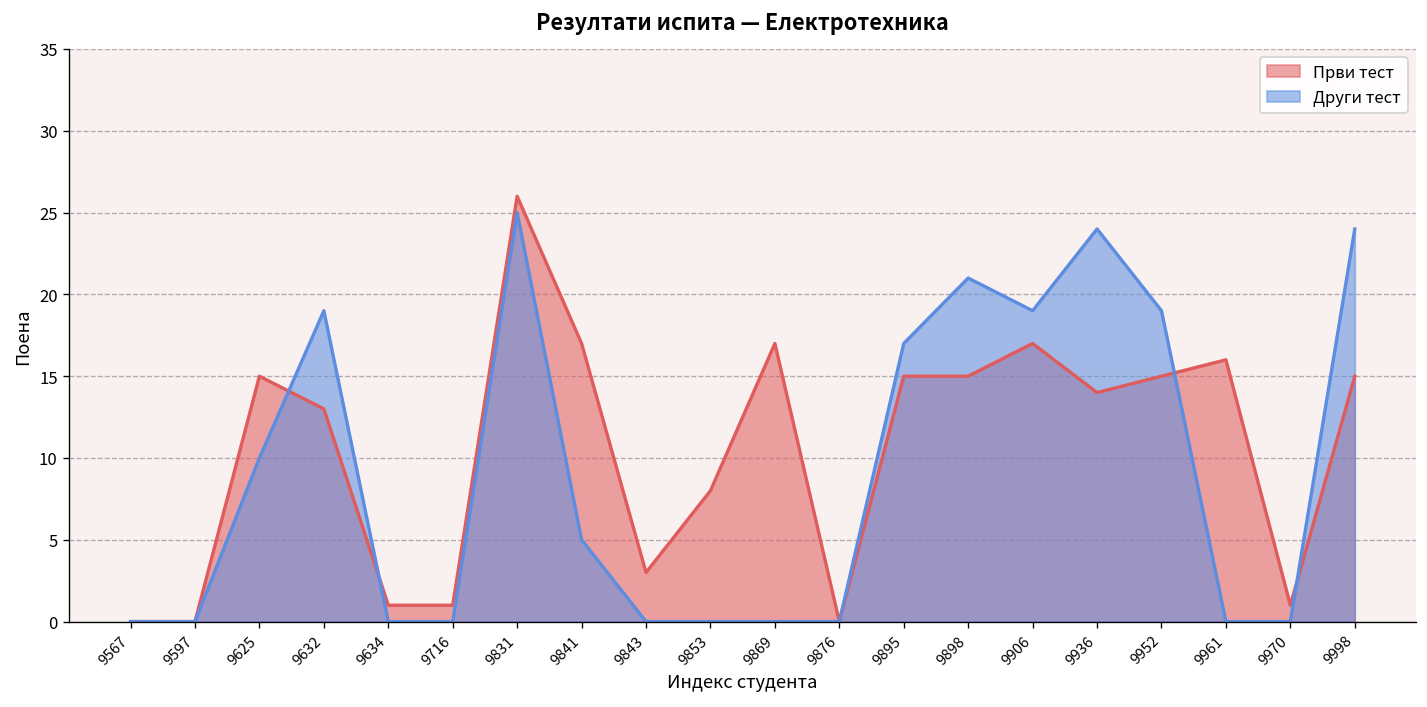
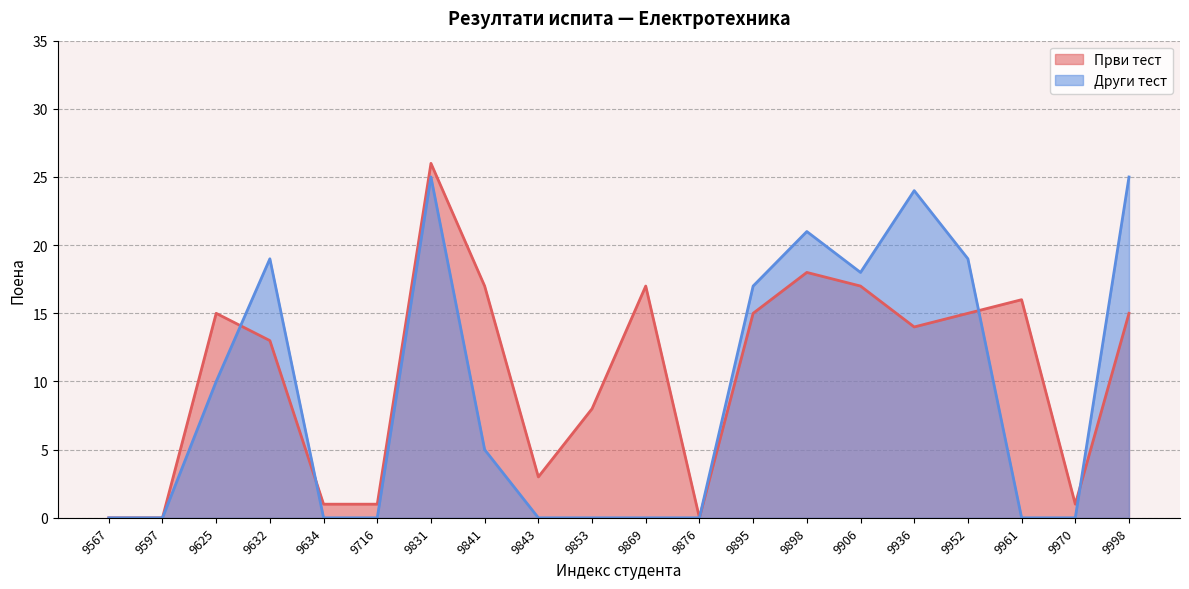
  {
    "Први тест": {
      "9625": 15,
      "9632": 13,
      "9634": 1,
      "9716": 1,
      "9831": 26,
      "9841": 17,
      "9843": 3,
      "9853": 8,
      "9869": 17,
      "9895": 15,
-     "9898": 15,
+     "9898": 18,
      "9906": 17,
      "9936": 14,
      "9952": 15,
      "9961": 16,
      "9970": 1,
      "9998": 15
    },
    "Други тест": {
      "9625": 10,
      "9632": 19,
      "9634": 0,
      "9716": 0,
      "9831": 25,
      "9841": 5,
      "9843": 0,
      "9853": 0,
      "9869": 0,
      "9895": 17,
      "9898": 21,
-     "9906": 19,
+     "9906": 18,
      "9936": 24,
      "9952": 19,
      "9961": 0,
      "9970": 0,
-     "9998": 24
+     "9998": 25
    }
  }
